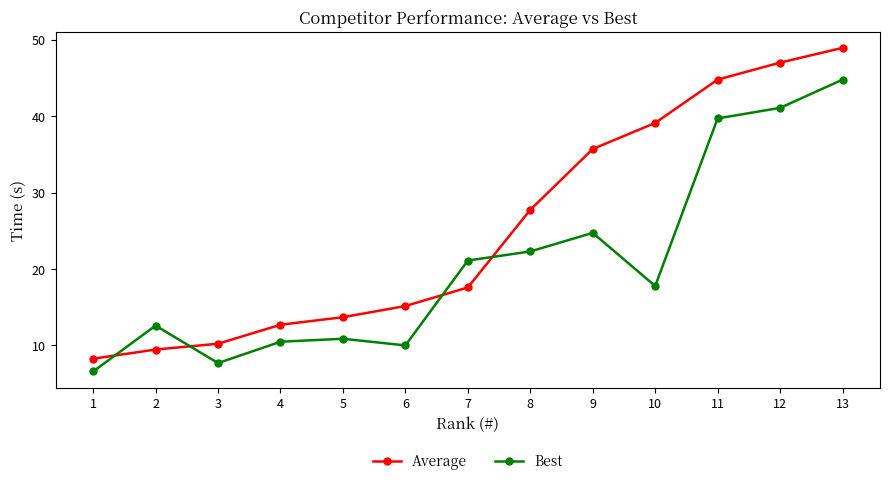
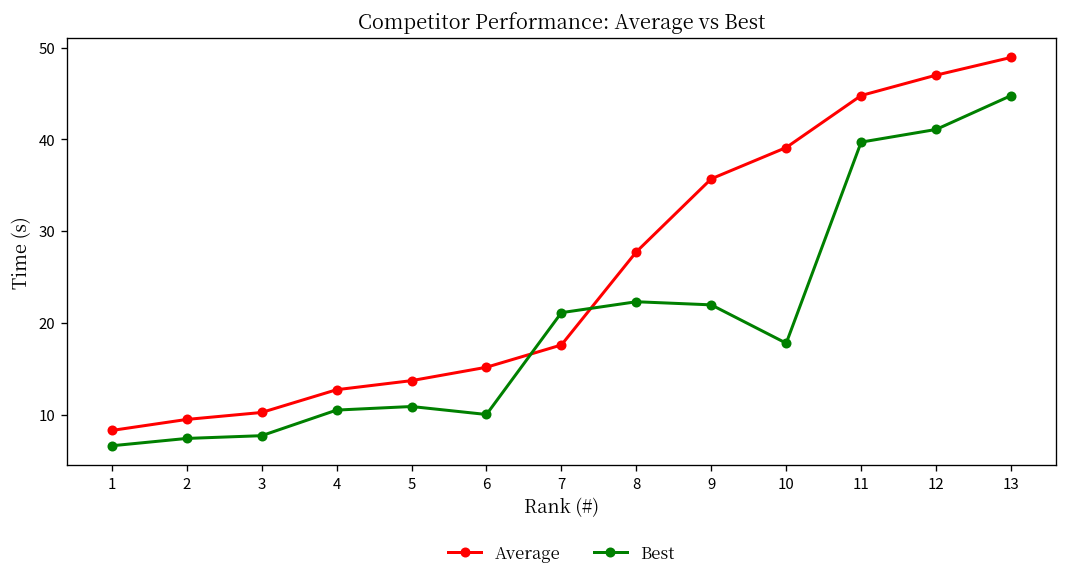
  {
    "Average": {
      "1": 8,
      "2": 9,
      "3": 10,
      "4": 13,
      "5": 14,
      "6": 15,
      "7": 18,
      "8": 28,
      "9": 36,
      "10": 39,
      "11": 45,
      "12": 47,
      "13": 49
    },
    "Best": {
      "1": 7,
-     "2": 13,
+     "2": 7,
      "3": 8,
      "4": 10,
      "5": 11,
      "6": 10,
      "7": 21,
      "8": 22,
-     "9": 25,
+     "9": 22,
      "10": 18,
      "11": 40,
      "12": 41,
      "13": 45
    }
  }
